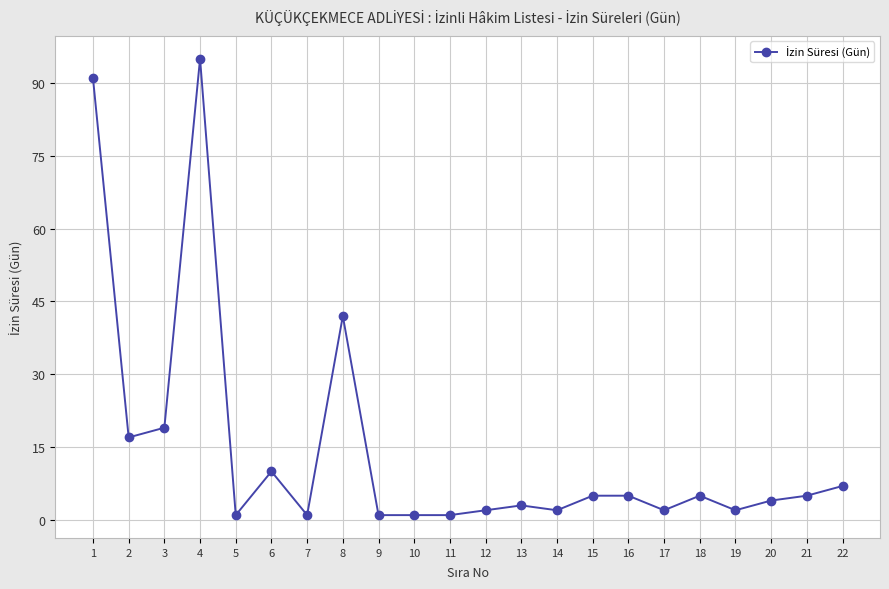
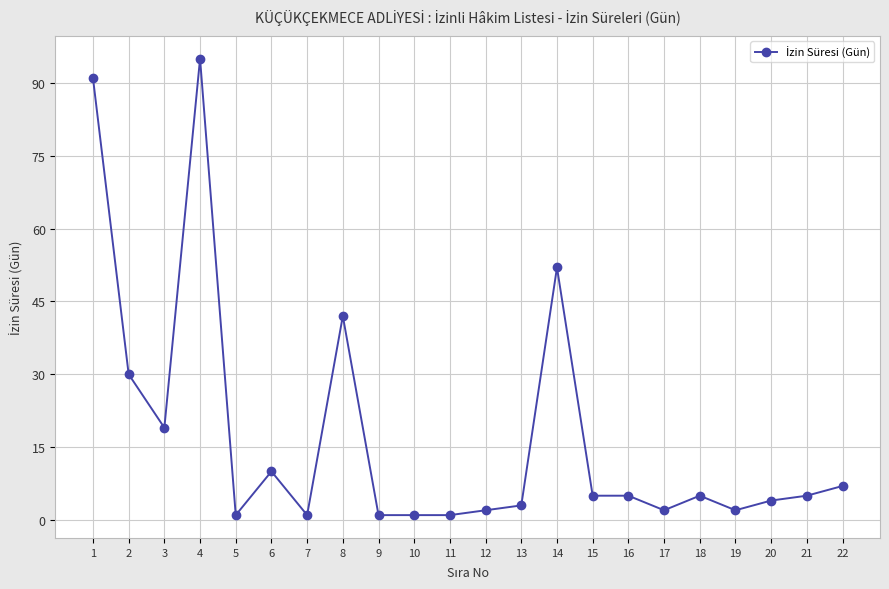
  {
    "1": 91,
-   "2": 17,
+   "2": 30,
    "3": 19,
    "4": 95,
    "5": 1,
    "6": 10,
    "7": 1,
    "8": 42,
    "9": 1,
    "10": 1,
    "11": 1,
    "12": 2,
    "13": 3,
-   "14": 2,
+   "14": 52,
    "15": 5,
    "16": 5,
    "17": 2,
    "18": 5,
    "19": 2,
    "20": 4,
    "21": 5,
    "22": 7
  }
